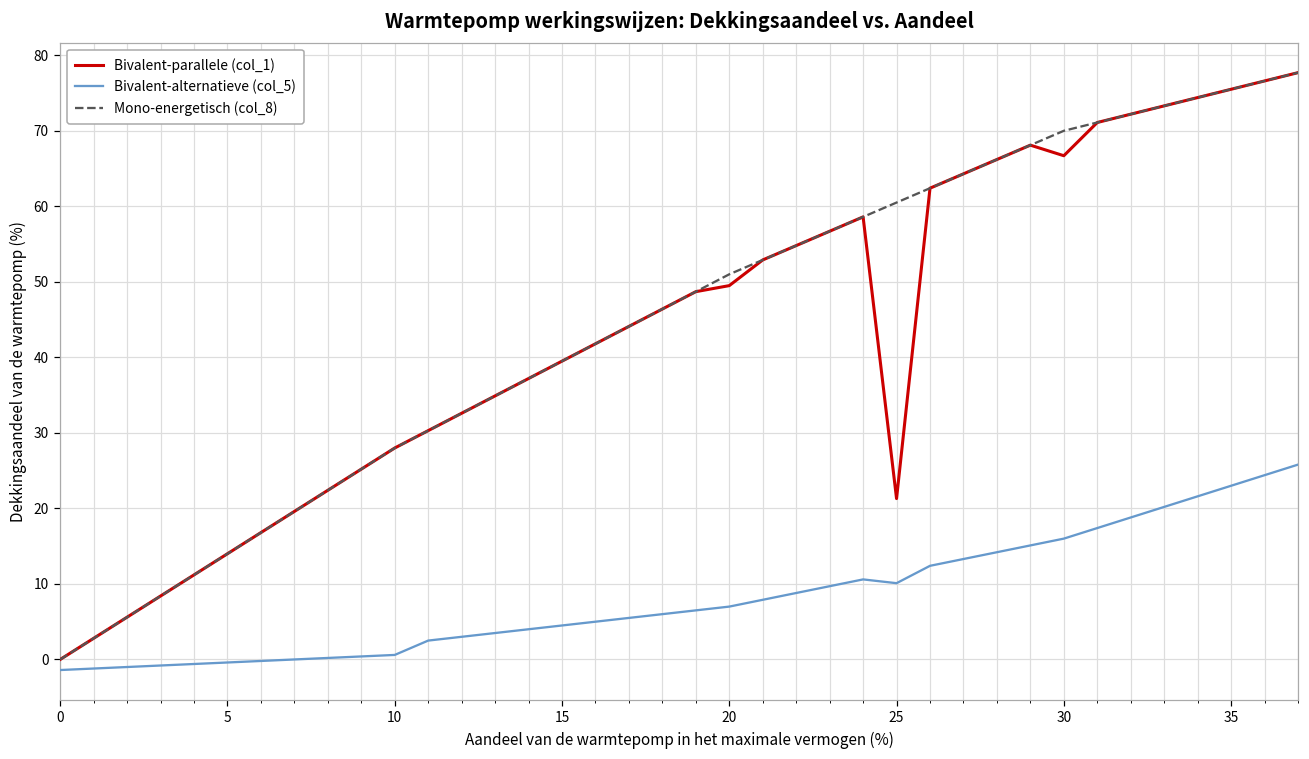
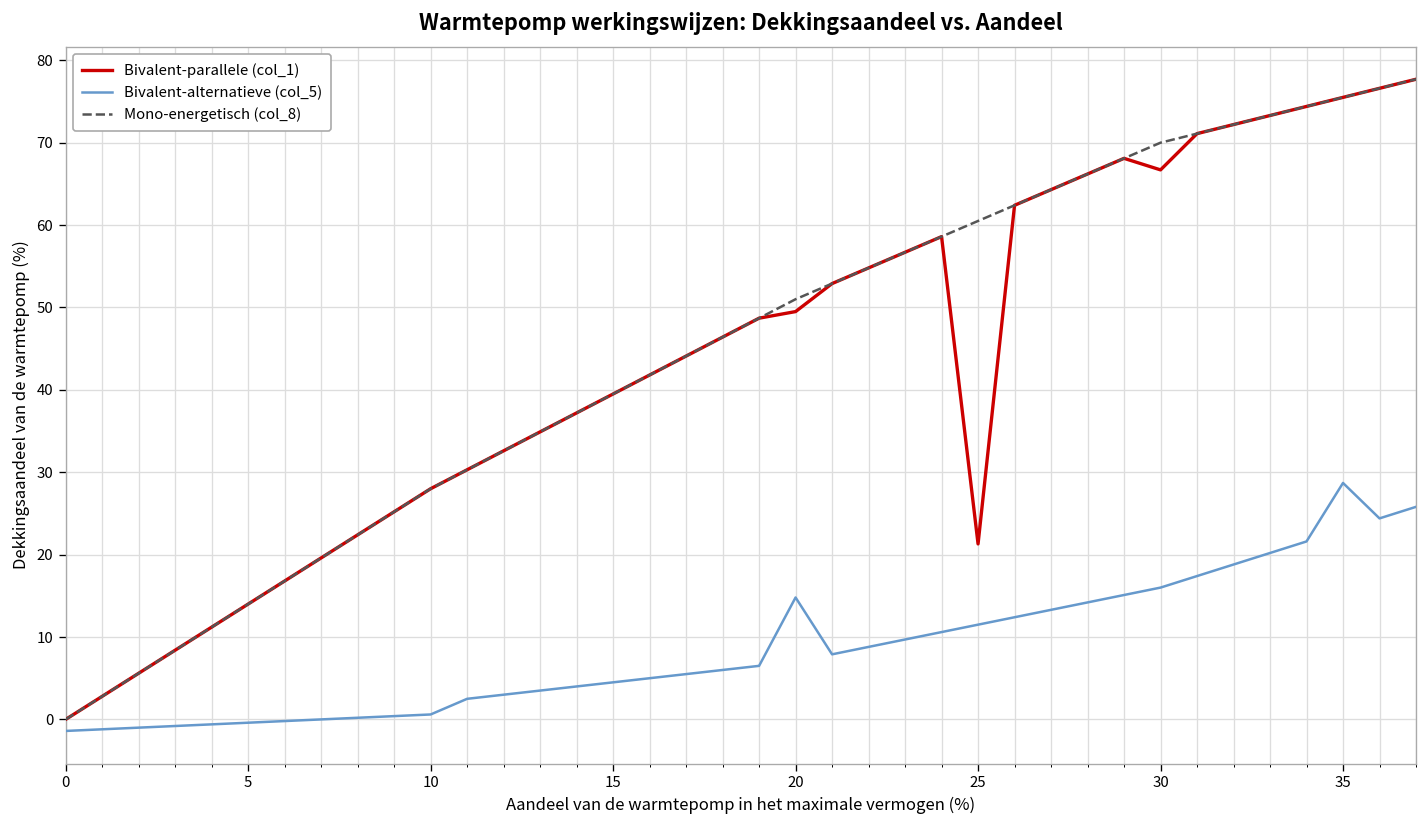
  {
    "Bivalent-parallele (col_1)": {
      "20": 50,
      "25": 21,
      "30": 67
    },
    "Bivalent-alternatieve (col_5)": {
      "0": -1,
      "5": 0,
      "10": 1,
      "15": 5,
-     "20": 7,
-     "25": 10,
+     "20": 15,
+     "25": 12,
      "30": 16,
-     "35": 23
+     "35": 29
    },
    "Mono-energetisch (col_8)": {
      "20": 51,
      "25": 61,
      "30": 70
    }
  }
